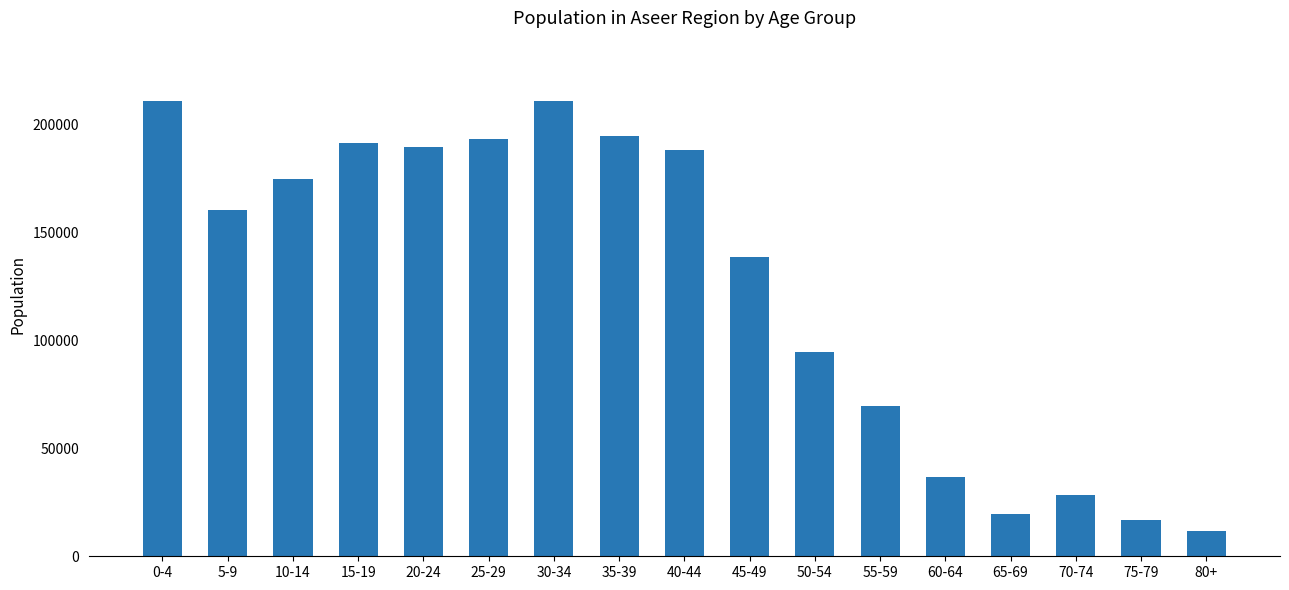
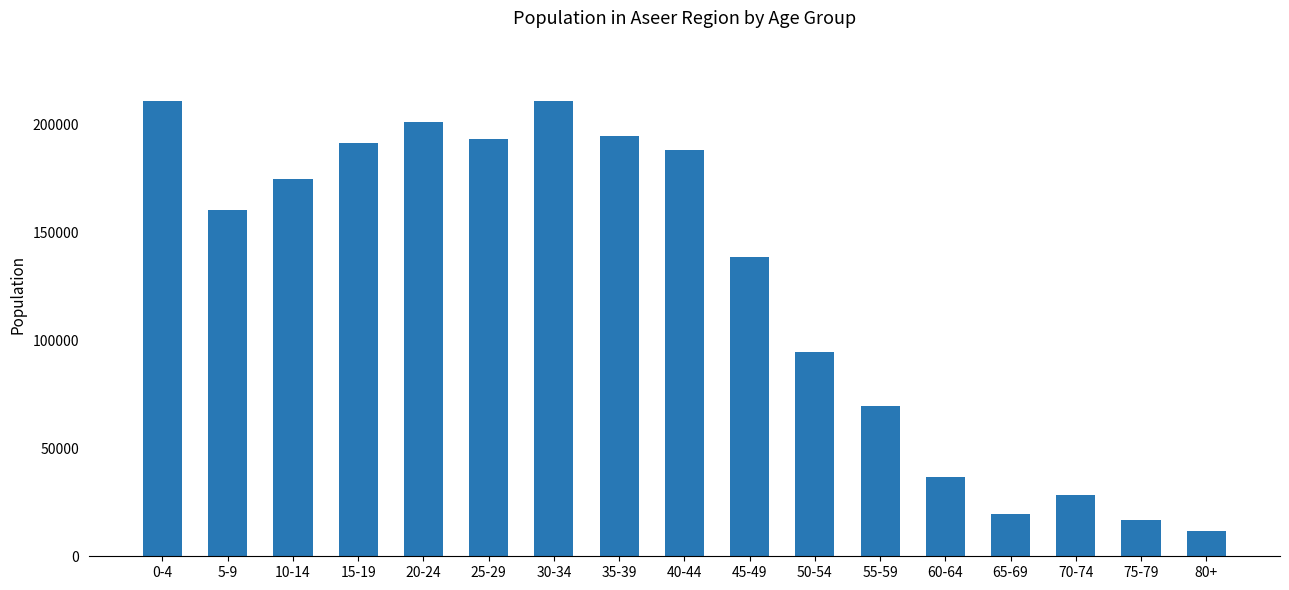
  {
    "0-4": 211000,
    "5-9": 161000,
    "10-14": 175000,
    "15-19": 192000,
-   "20-24": 190000,
+   "20-24": 201000,
    "25-29": 194000,
    "30-34": 211000,
    "35-39": 195000,
    "40-44": 188000,
    "45-49": 139000,
    "50-54": 95000,
    "55-59": 70000,
    "60-64": 37000,
    "65-69": 20000,
    "70-74": 28000,
    "75-79": 17000,
    "80+": 12000
  }
